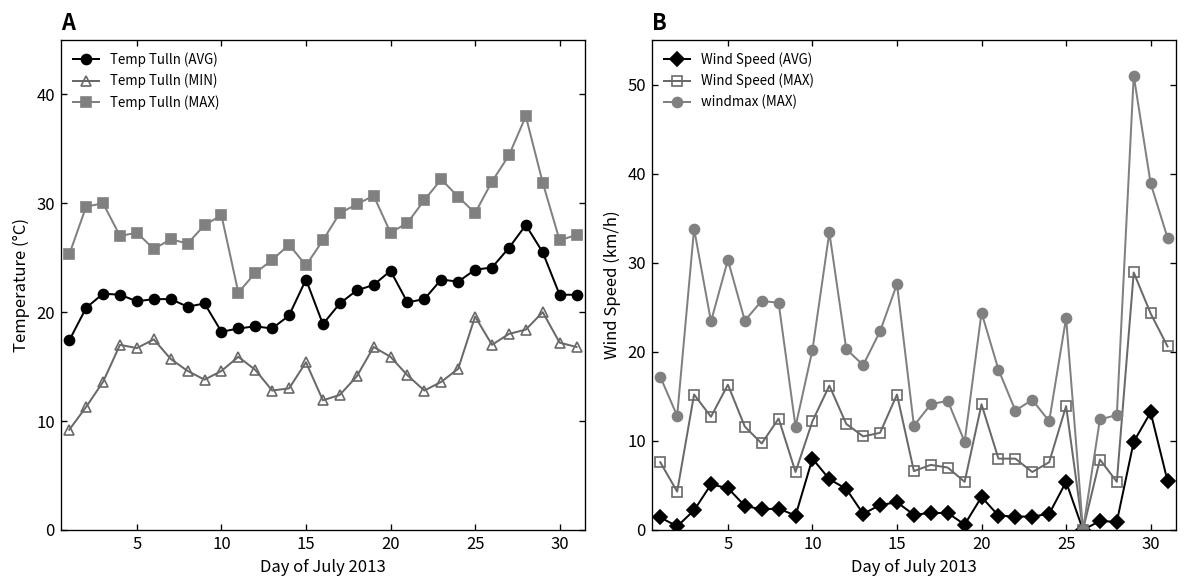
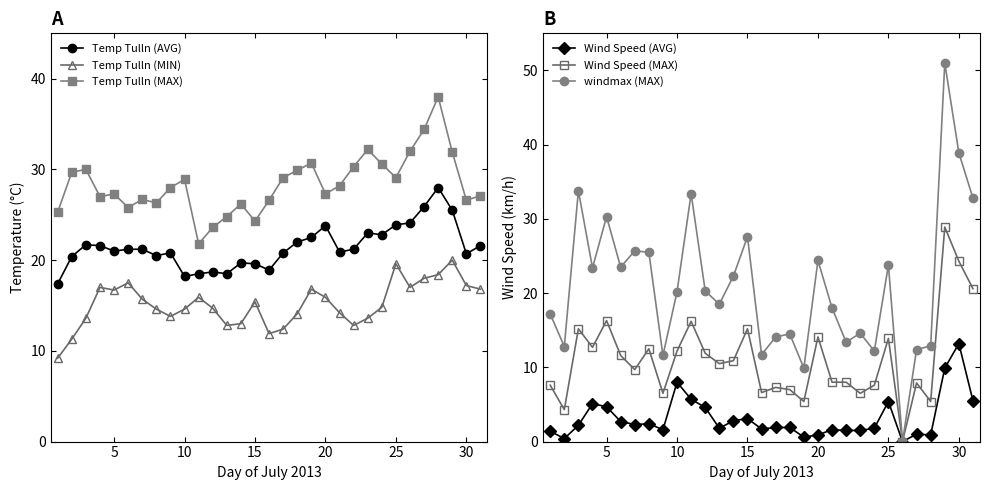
  {
    "A": {
      "Temp Tulln (AVG)": {
        "5": 21,
        "10": 18,
-       "15": 23,
+       "15": 20,
        "20": 24,
        "25": 24,
-       "30": 22
+       "30": 21
      }
    },
    "B": {
      "Wind Speed (AVG)": {
        "5": 5,
        "10": 8,
        "15": 3,
-       "20": 4,
+       "20": 1,
        "25": 5,
        "30": 13
      }
    }
  }
